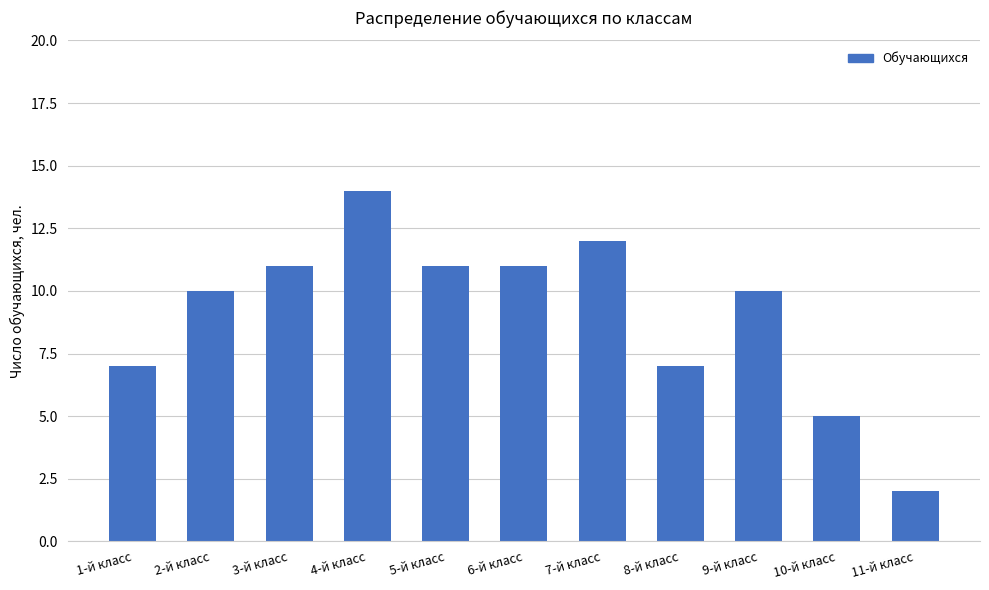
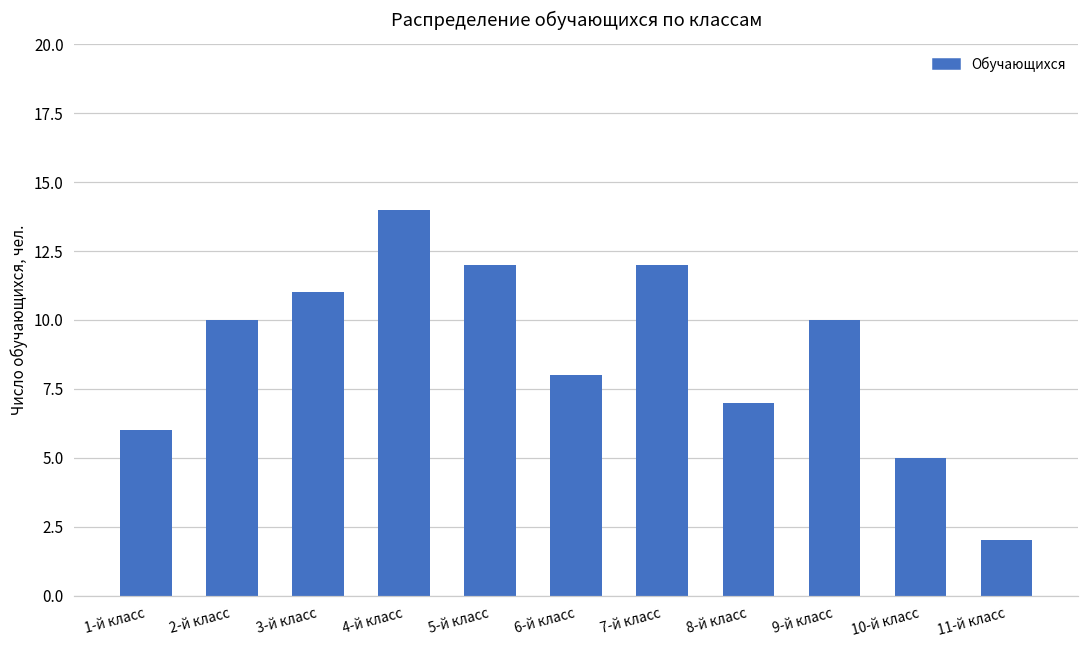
  {
-   "1-й класс": 7,
+   "1-й класс": 6,
    "2-й класс": 10,
    "3-й класс": 11,
    "4-й класс": 14,
-   "5-й класс": 11,
-   "6-й класс": 11,
+   "5-й класс": 12,
+   "6-й класс": 8,
    "7-й класс": 12,
    "8-й класс": 7,
    "9-й класс": 10,
    "10-й класс": 5,
    "11-й класс": 2
  }
